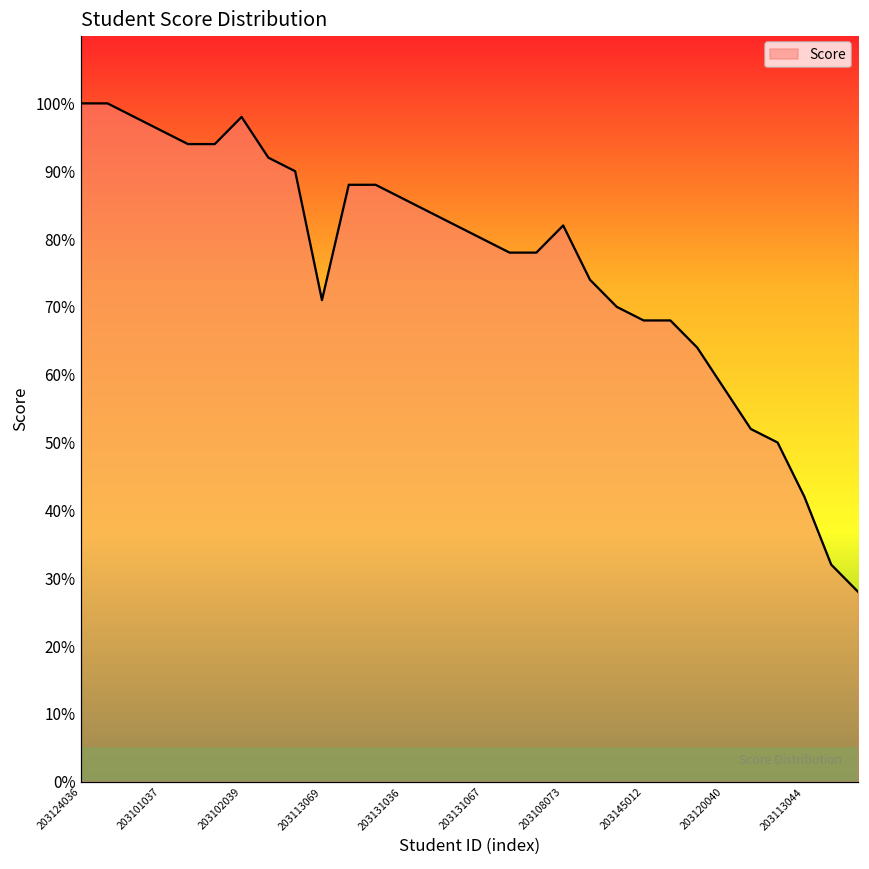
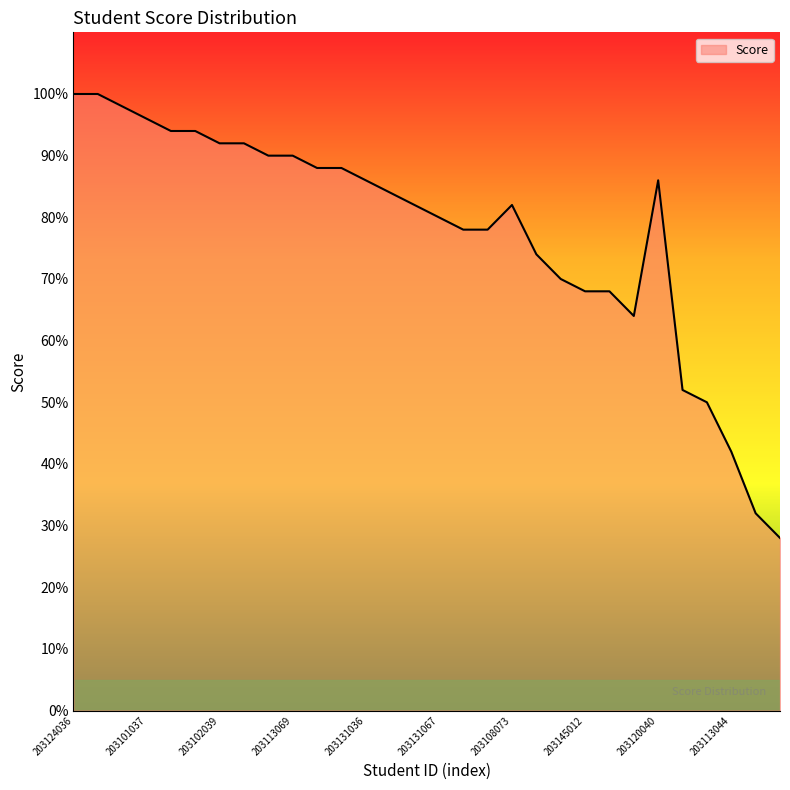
  {
    "203124036": "100%",
    "203101037": "96%",
-   "203102039": "98%",
-   "203113069": "71%",
+   "203102039": "92%",
+   "203113069": "90%",
    "203131036": "86%",
    "203131067": "80%",
    "203108073": "82%",
    "203145012": "68%",
-   "203120040": "58%",
+   "203120040": "86%",
    "203113044": "42%"
  }
